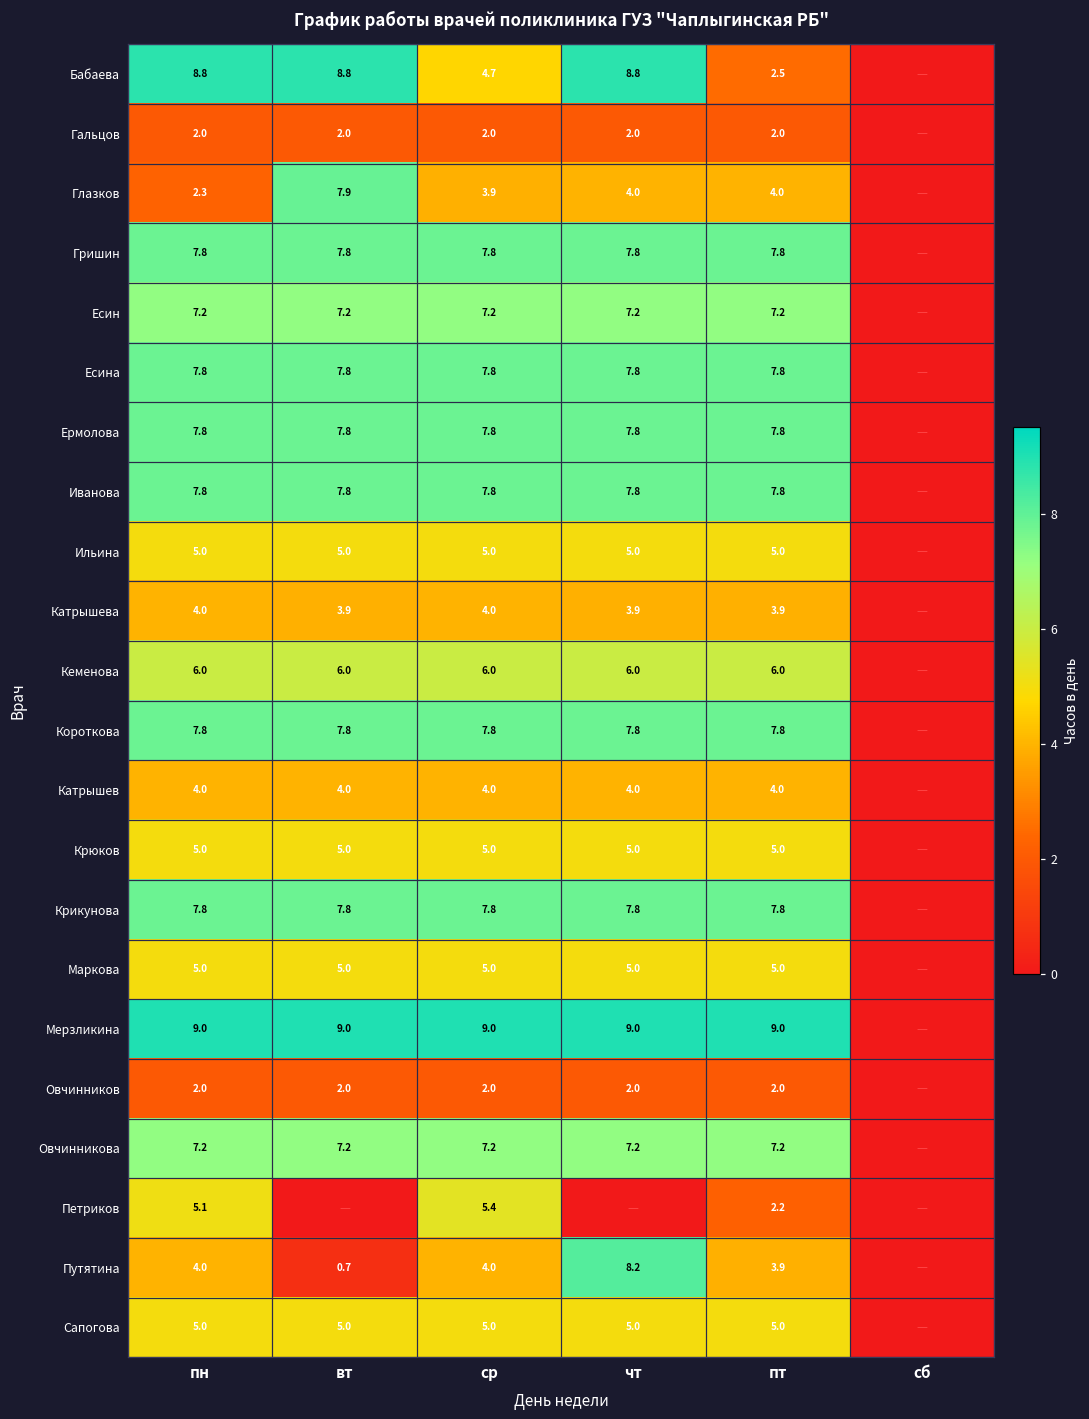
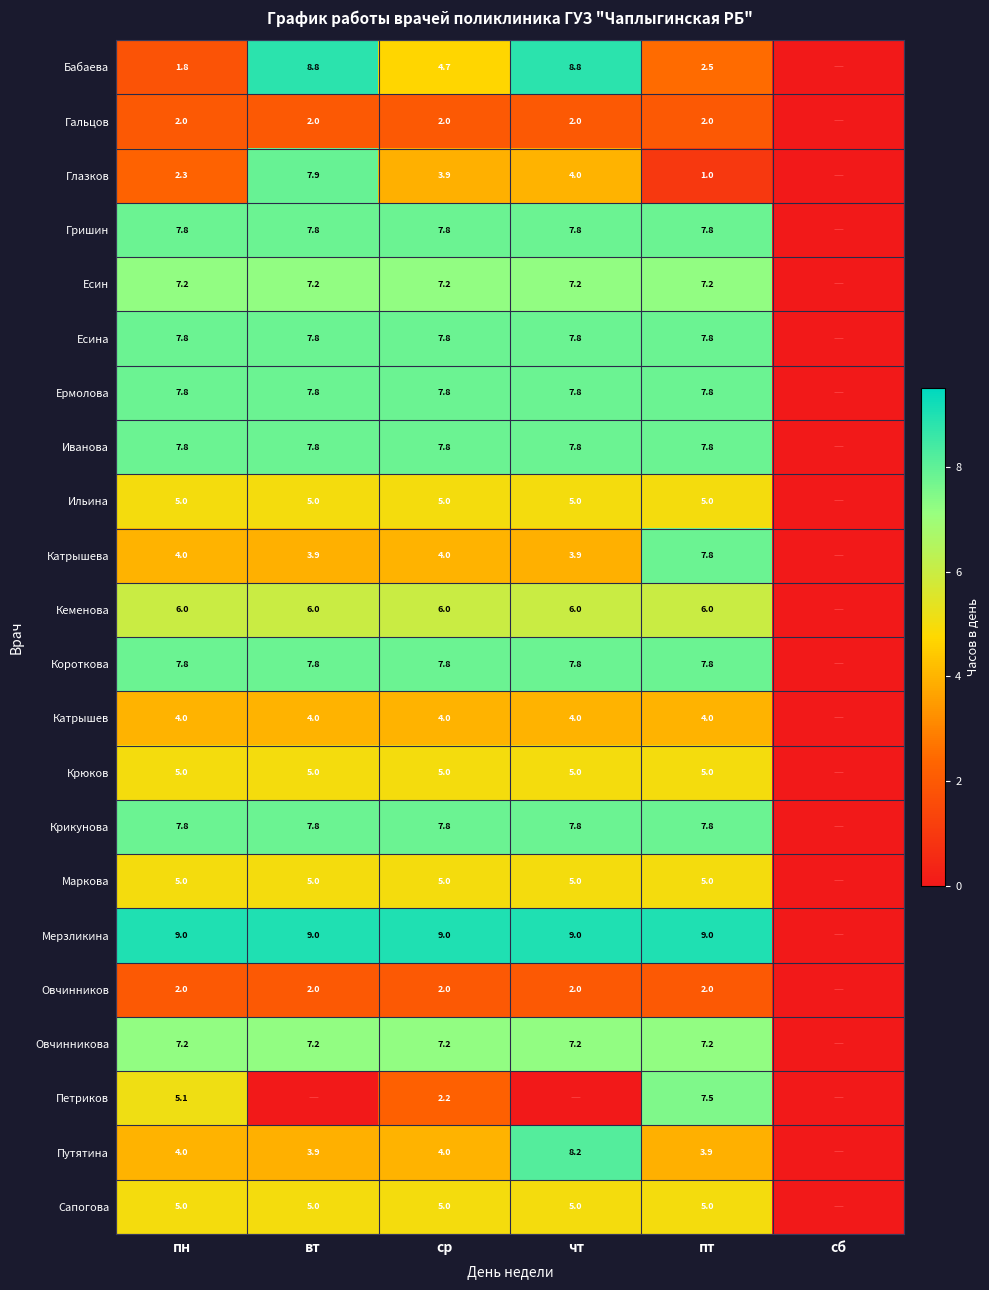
  {
    "Бабаева": {
-     "пн": 8.8,
+     "пн": 1.8,
      "вт": 8.8,
      "ср": 4.7,
      "чт": 8.8,
      "пт": 2.5
    },
    "Гальцов": {
      "пн": 2.0,
      "вт": 2.0,
      "ср": 2.0,
      "чт": 2.0,
      "пт": 2.0
    },
    "Глазков": {
      "пн": 2.3,
      "вт": 7.9,
      "ср": 3.9,
      "чт": 4.0,
-     "пт": 4.0
+     "пт": 1.0
    },
    "Гришин": {
      "пн": 7.8,
      "вт": 7.8,
      "ср": 7.8,
      "чт": 7.8,
      "пт": 7.8
    },
    "Есин": {
      "пн": 7.2,
      "вт": 7.2,
      "ср": 7.2,
      "чт": 7.2,
      "пт": 7.2
    },
    "Есина": {
      "пн": 7.8,
      "вт": 7.8,
      "ср": 7.8,
      "чт": 7.8,
      "пт": 7.8
    },
    "Ермолова": {
      "пн": 7.8,
      "вт": 7.8,
      "ср": 7.8,
      "чт": 7.8,
      "пт": 7.8
    },
    "Иванова": {
      "пн": 7.8,
      "вт": 7.8,
      "ср": 7.8,
      "чт": 7.8,
      "пт": 7.8
    },
    "Ильина": {
      "пн": 5.0,
      "вт": 5.0,
      "ср": 5.0,
      "чт": 5.0,
      "пт": 5.0
    },
    "Катрышева": {
      "пн": 4.0,
      "вт": 3.9,
      "ср": 4.0,
      "чт": 3.9,
-     "пт": 3.9
+     "пт": 7.8
    },
    "Кеменова": {
      "пн": 6.0,
      "вт": 6.0,
      "ср": 6.0,
      "чт": 6.0,
      "пт": 6.0
    },
    "Короткова": {
      "пн": 7.8,
      "вт": 7.8,
      "ср": 7.8,
      "чт": 7.8,
      "пт": 7.8
    },
    "Катрышев": {
      "пн": 4.0,
      "вт": 4.0,
      "ср": 4.0,
      "чт": 4.0,
      "пт": 4.0
    },
    "Крюков": {
      "пн": 5.0,
      "вт": 5.0,
      "ср": 5.0,
      "чт": 5.0,
      "пт": 5.0
    },
    "Крикунова": {
      "пн": 7.8,
      "вт": 7.8,
      "ср": 7.8,
      "чт": 7.8,
      "пт": 7.8
    },
    "Маркова": {
      "пн": 5.0,
      "вт": 5.0,
      "ср": 5.0,
      "чт": 5.0,
      "пт": 5.0
    },
    "Мерзликина": {
      "пн": 9.0,
      "вт": 9.0,
      "ср": 9.0,
      "чт": 9.0,
      "пт": 9.0
    },
    "Овчинников": {
      "пн": 2.0,
      "вт": 2.0,
      "ср": 2.0,
      "чт": 2.0,
      "пт": 2.0
    },
    "Овчинникова": {
      "пн": 7.2,
      "вт": 7.2,
      "ср": 7.2,
      "чт": 7.2,
      "пт": 7.2
    },
    "Петриков": {
      "пн": 5.1,
-     "ср": 5.4,
-     "пт": 2.2
+     "ср": 2.2,
+     "пт": 7.5
    },
    "Путятина": {
      "пн": 4.0,
-     "вт": 0.7,
+     "вт": 3.9,
      "ср": 4.0,
      "чт": 8.2,
      "пт": 3.9
    },
    "Сапогова": {
      "пн": 5.0,
      "вт": 5.0,
      "ср": 5.0,
      "чт": 5.0,
      "пт": 5.0
    }
  }
